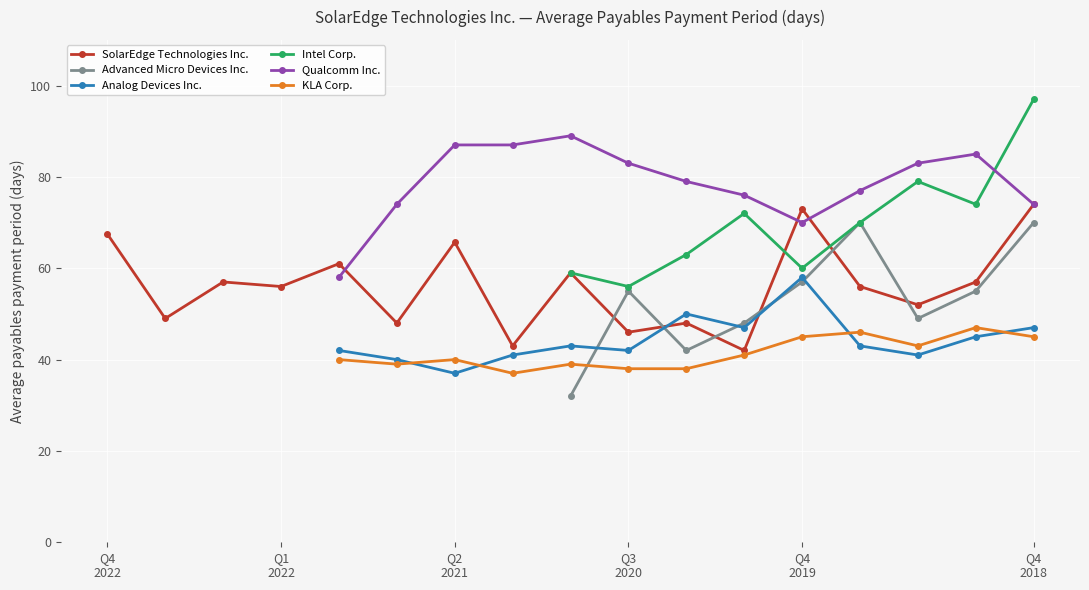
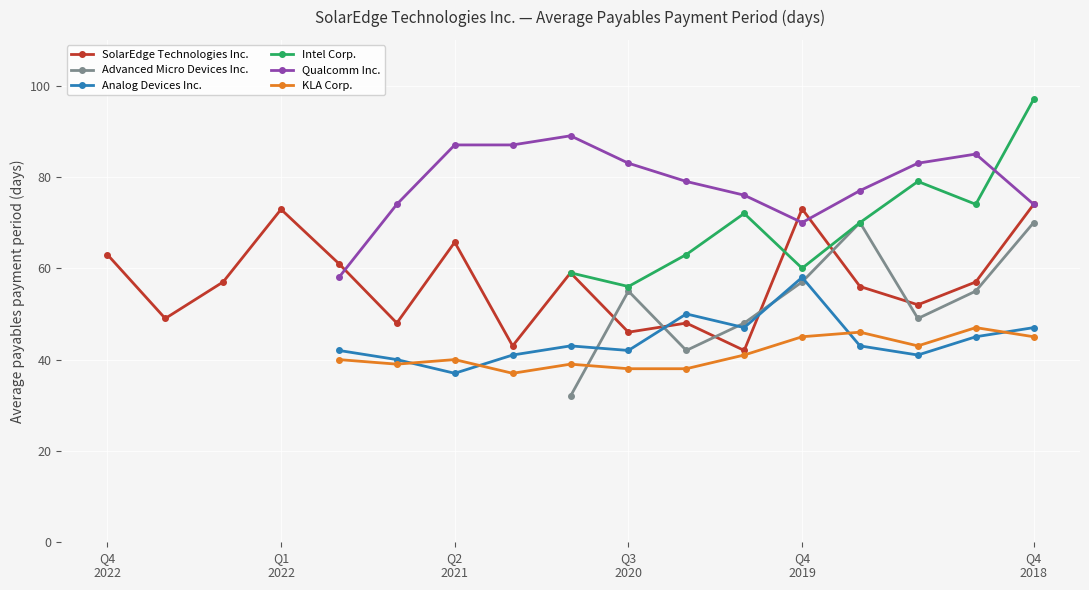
  {
    "SolarEdge Technologies Inc.": {
-     "Q4 2022": 68,
-     "Q1 2022": 56,
+     "Q4 2022": 63,
+     "Q1 2022": 73,
      "Q2 2021": 66,
      "Q3 2020": 46,
      "Q4 2019": 73
    },
    "Advanced Micro Devices Inc.": {
      "Q3 2020": 55,
      "Q4 2019": 57,
      "Q4 2018": 70
    },
    "Analog Devices Inc.": {
      "Q2 2021": 37,
      "Q3 2020": 42,
      "Q4 2019": 58,
      "Q4 2018": 47
    },
    "Intel Corp.": {
      "Q3 2020": 56,
      "Q4 2019": 60,
      "Q4 2018": 97
    },
    "Qualcomm Inc.": {
      "Q2 2021": 87,
      "Q3 2020": 83,
      "Q4 2019": 70
    },
    "KLA Corp.": {
      "Q2 2021": 40,
      "Q3 2020": 38,
      "Q4 2019": 45,
      "Q4 2018": 45
    }
  }
